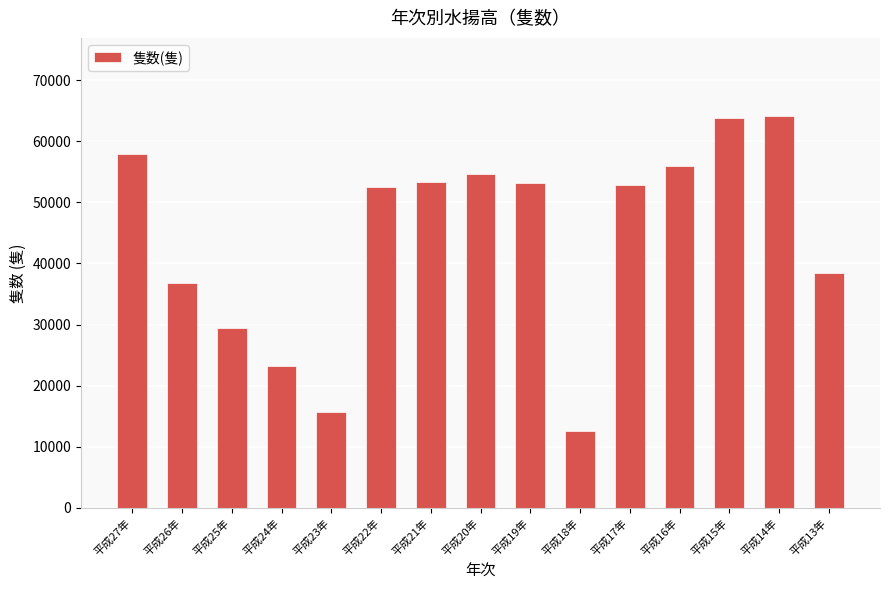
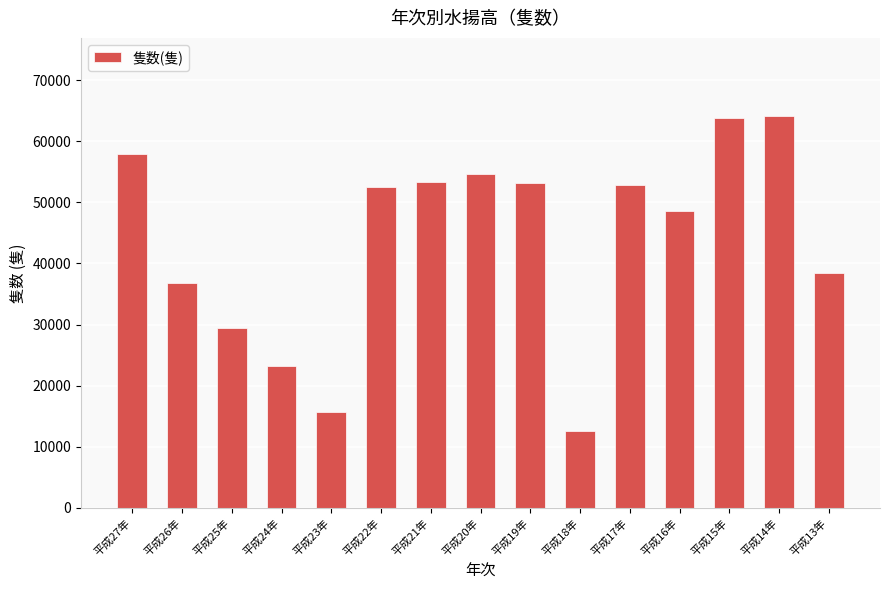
  {
    "平成27年": 58000,
    "平成26年": 37000,
    "平成25年": 29000,
    "平成24年": 23000,
    "平成23年": 16000,
    "平成22年": 52000,
    "平成21年": 53000,
    "平成20年": 55000,
    "平成19年": 53000,
    "平成18年": 13000,
    "平成17年": 53000,
-   "平成16年": 56000,
+   "平成16年": 49000,
    "平成15年": 64000,
    "平成14年": 64000,
    "平成13年": 38000
  }
